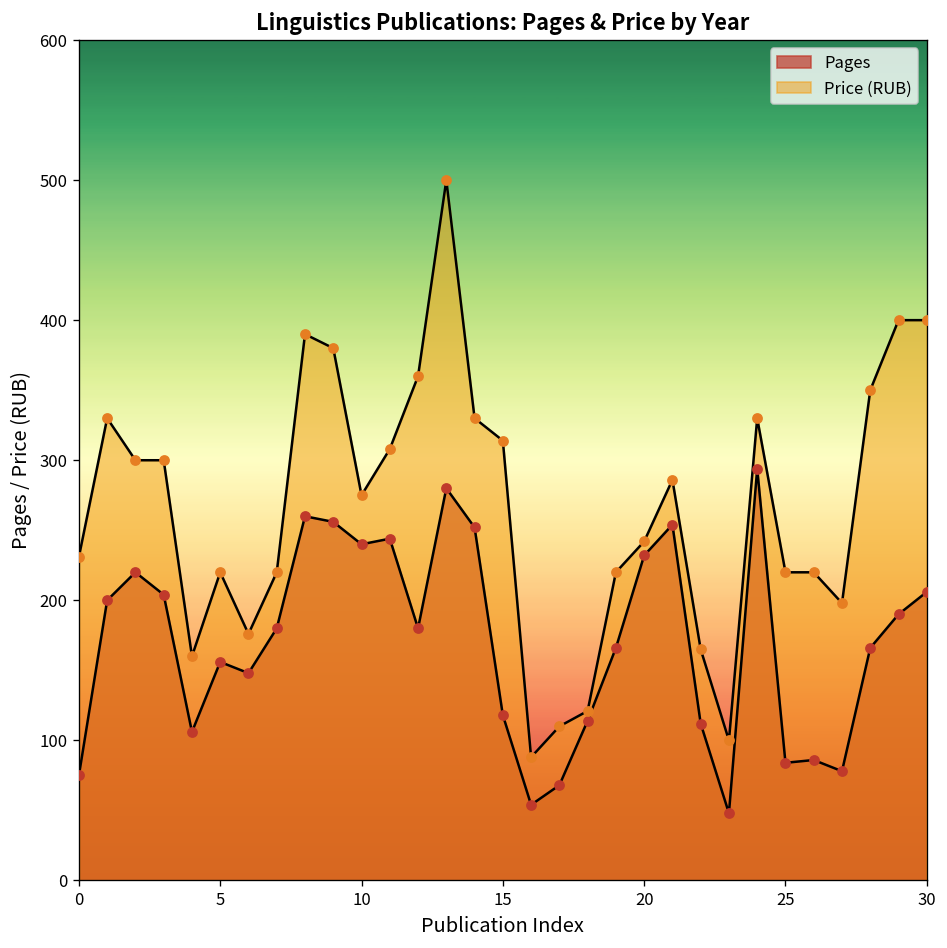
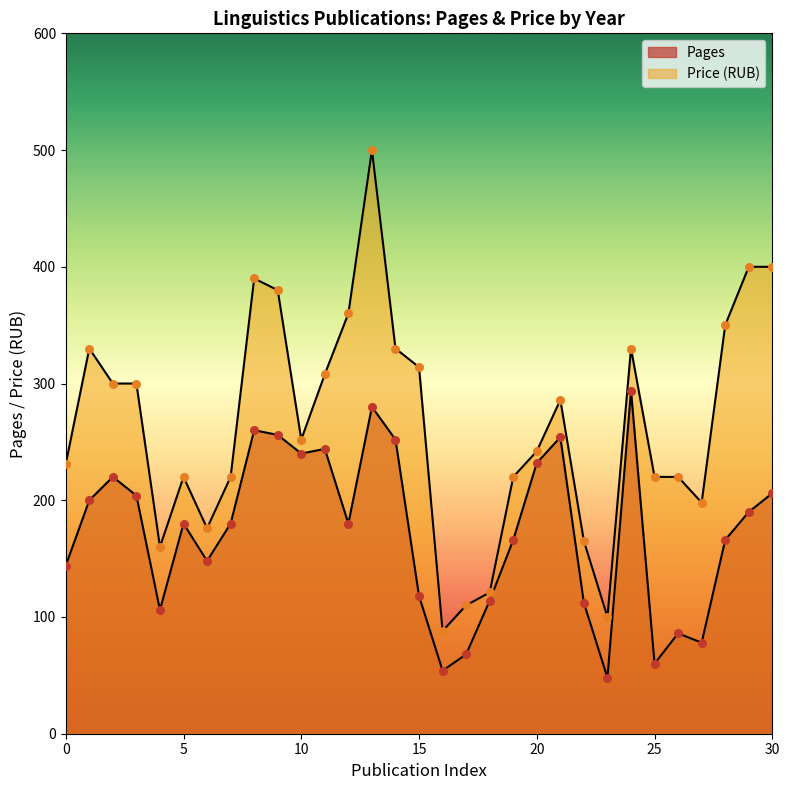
  {
    "Pages": {
-     "0": 75,
-     "5": 156,
+     "0": 144,
+     "5": 180,
      "10": 240,
      "15": 118,
      "20": 232,
-     "25": 84,
+     "25": 60,
      "30": 206
    },
    "Price (RUB)": {
      "0": 231,
      "5": 220,
-     "10": 275,
+     "10": 252,
      "15": 314,
      "20": 242,
      "25": 220,
      "30": 400
    }
  }
